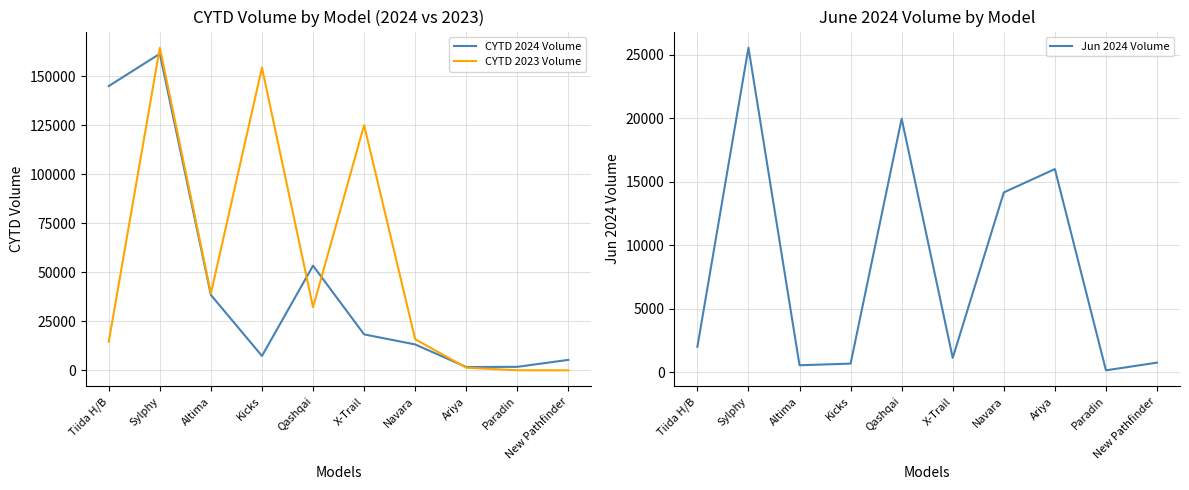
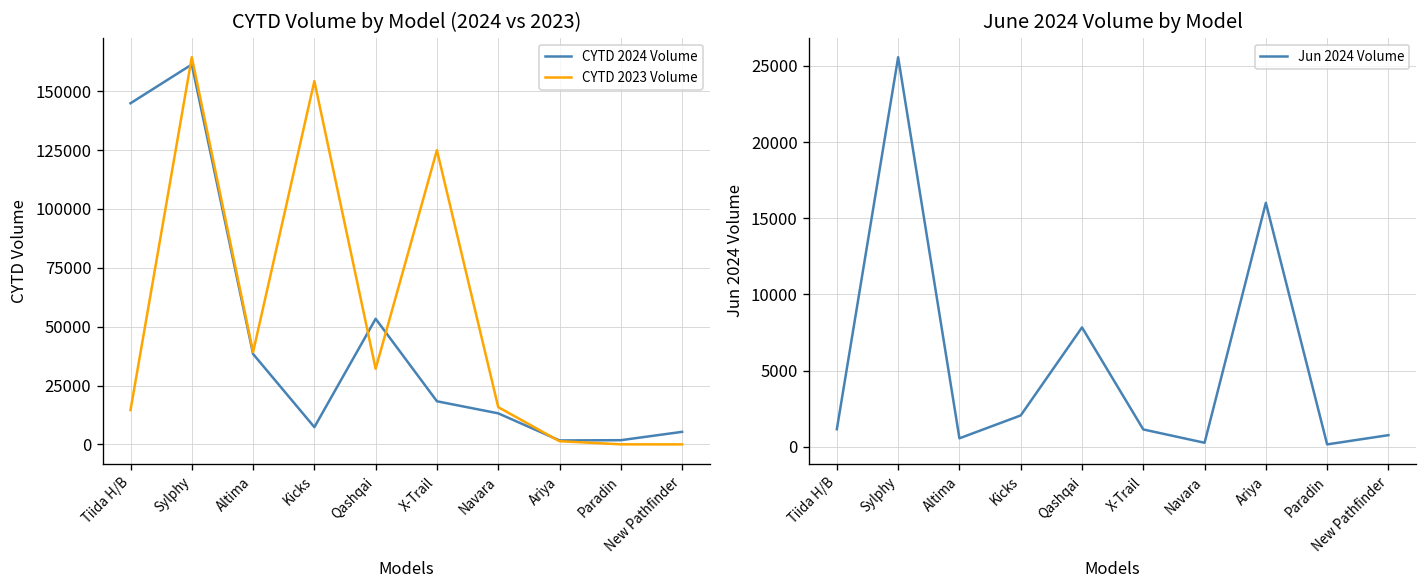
  {
    "CYTD Volume by Model (2024 vs 2023)": {
      "CYTD 2024 Volume": {
        "Tiida H/B": 145000,
        "Sylphy": 161000,
        "Kicks": 7000,
        "Qashqai": 53000,
        "X-Trail": 18000,
        "Navara": 13000,
        "Paradin": 2000,
        "New Pathfinder": 5000
      },
      "CYTD 2023 Volume": {
        "Tiida H/B": 15000,
        "Sylphy": 164000,
        "Kicks": 154000,
        "Qashqai": 32000,
        "X-Trail": 125000,
        "Navara": 16000,
        "Paradin": 0,
        "New Pathfinder": 0
      }
    },
    "June 2024 Volume by Model": {
-     "Tiida H/B": 2000,
+     "Tiida H/B": 1200,
      "Sylphy": 25600,
      "Altima": 600,
-     "Kicks": 700,
-     "Qashqai": 20000,
+     "Kicks": 2100,
+     "Qashqai": 7800,
      "X-Trail": 1100,
-     "Navara": 14200,
+     "Navara": 300,
      "Ariya": 16000,
      "Paradin": 200,
      "New Pathfinder": 800
    }
  }
